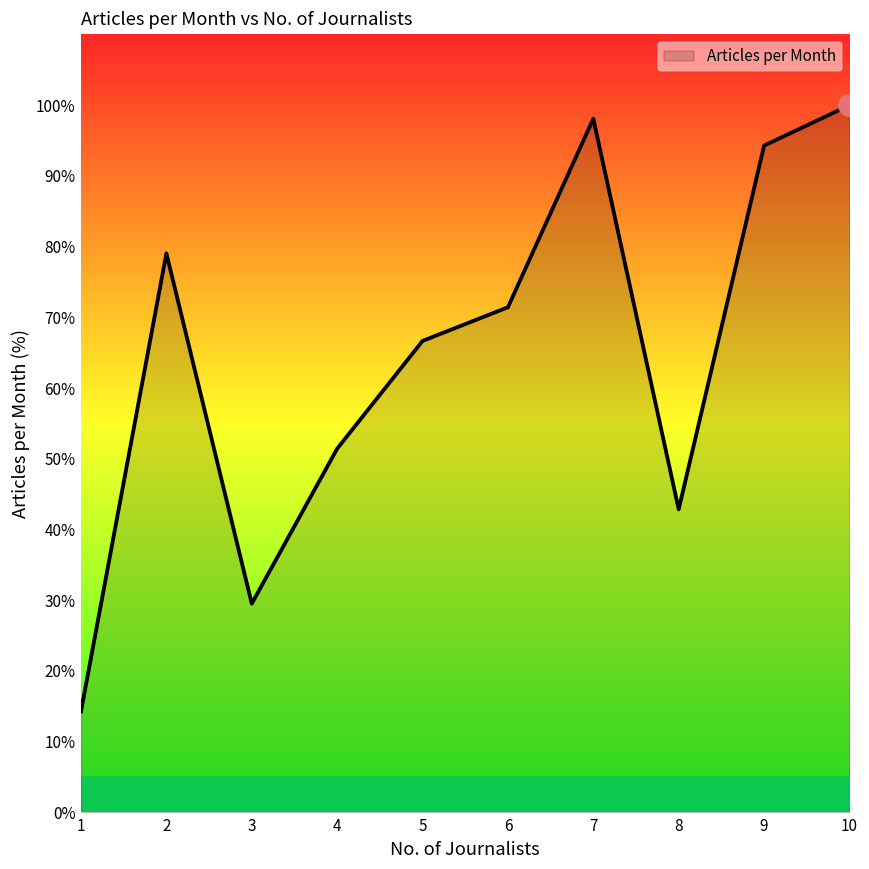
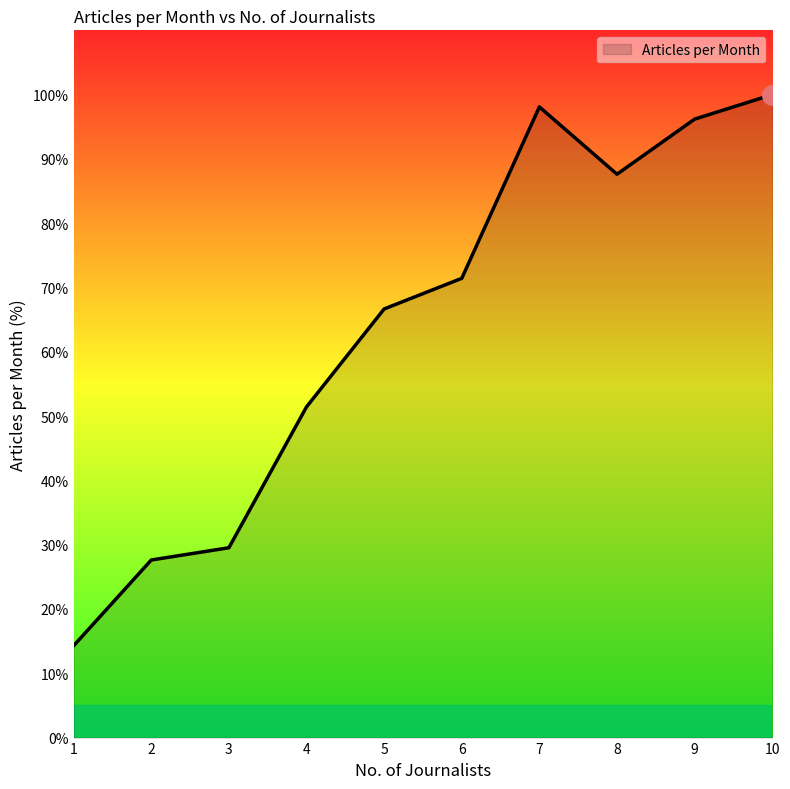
  {
    "Articles per Month": {
      "1": "14%",
-     "2": "79%",
+     "2": "28%",
      "3": "30%",
      "4": "51%",
      "5": "67%",
      "6": "71%",
      "7": "98%",
-     "8": "43%",
-     "9": "94%"
+     "8": "88%",
+     "9": "96%"
    }
  }
